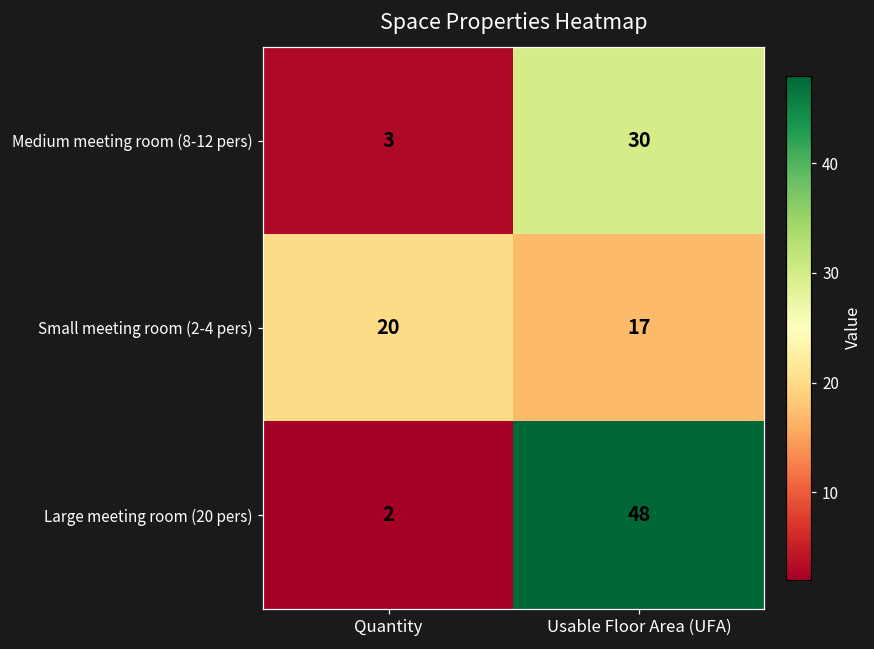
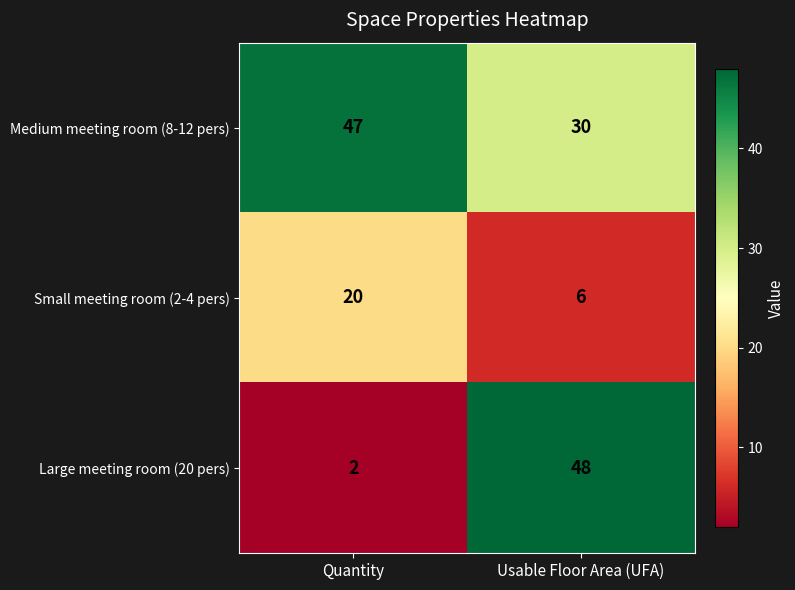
  {
    "Medium meeting room (8-12 pers)": {
-     "Quantity": 3,
+     "Quantity": 47,
      "Usable Floor Area (UFA)": 30
    },
    "Small meeting room (2-4 pers)": {
      "Quantity": 20,
-     "Usable Floor Area (UFA)": 17
+     "Usable Floor Area (UFA)": 6
    },
    "Large meeting room (20 pers)": {
      "Quantity": 2,
      "Usable Floor Area (UFA)": 48
    }
  }
